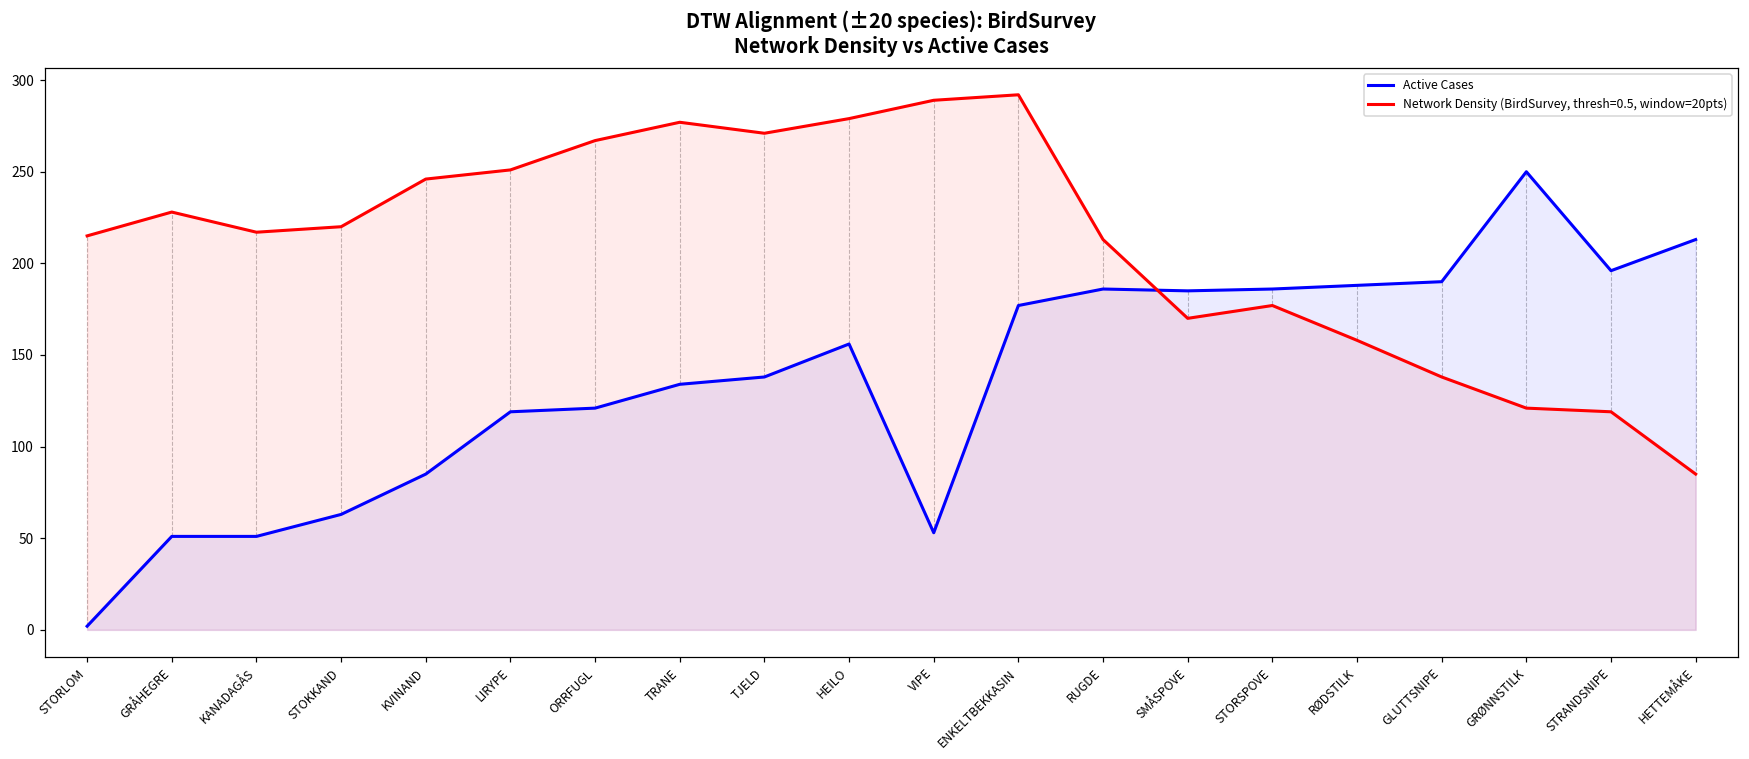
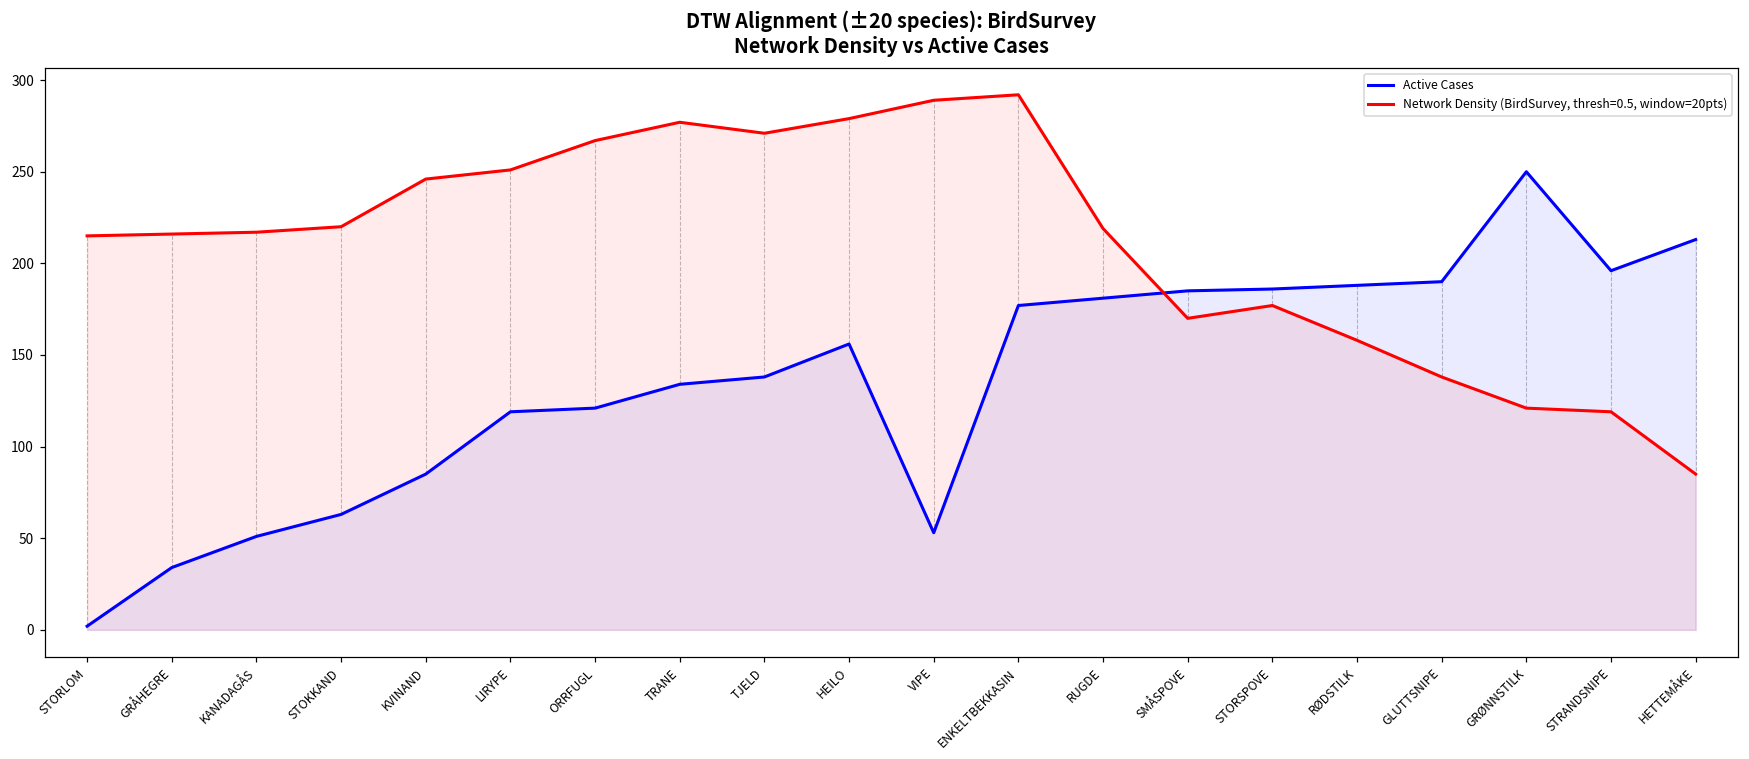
  {
    "Active Cases": {
-     "GRÅHEGRE": 51,
-     "RUGDE": 186
+     "GRÅHEGRE": 34,
+     "RUGDE": 181
    },
    "Network Density (BirdSurvey, thresh=0.5, window=20pts)": {
-     "GRÅHEGRE": 228,
-     "RUGDE": 213
+     "GRÅHEGRE": 216,
+     "RUGDE": 219
    }
  }
